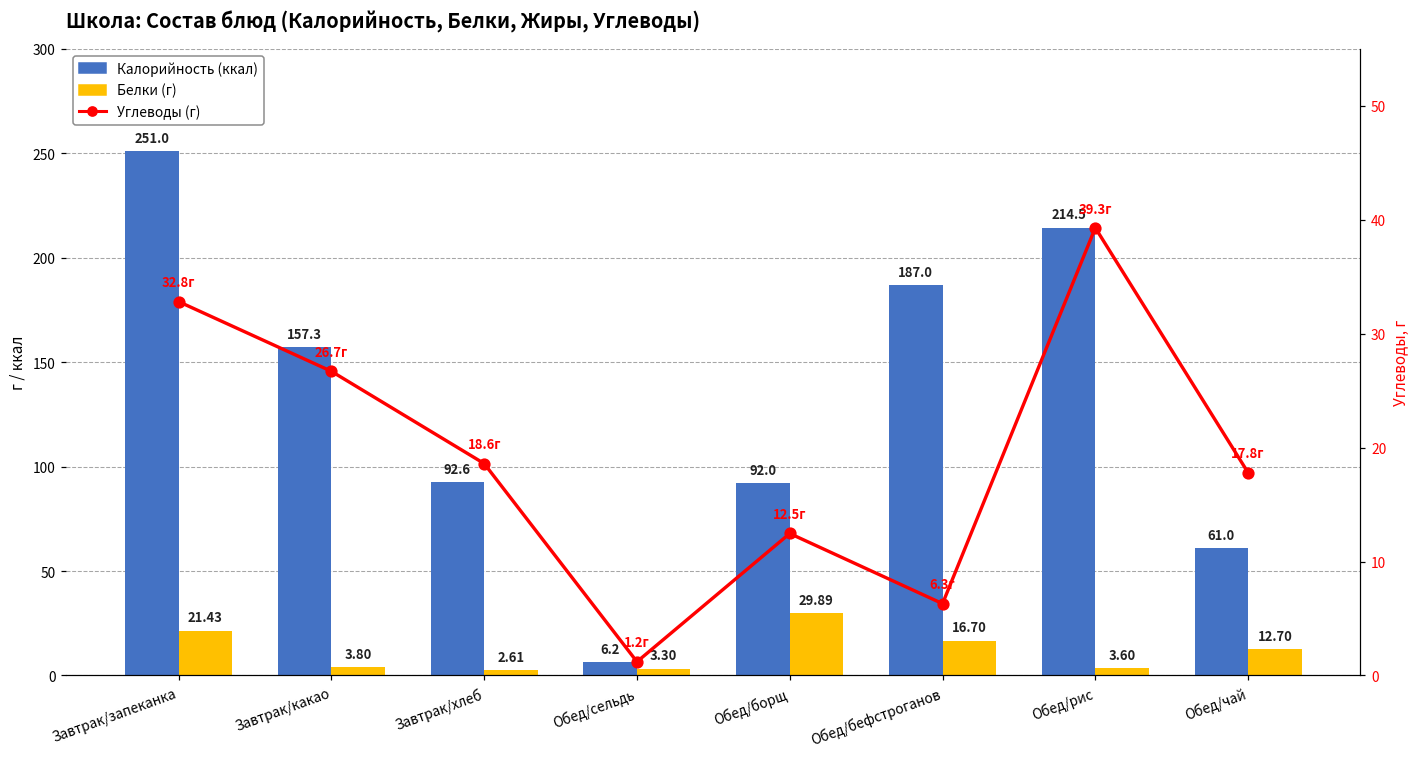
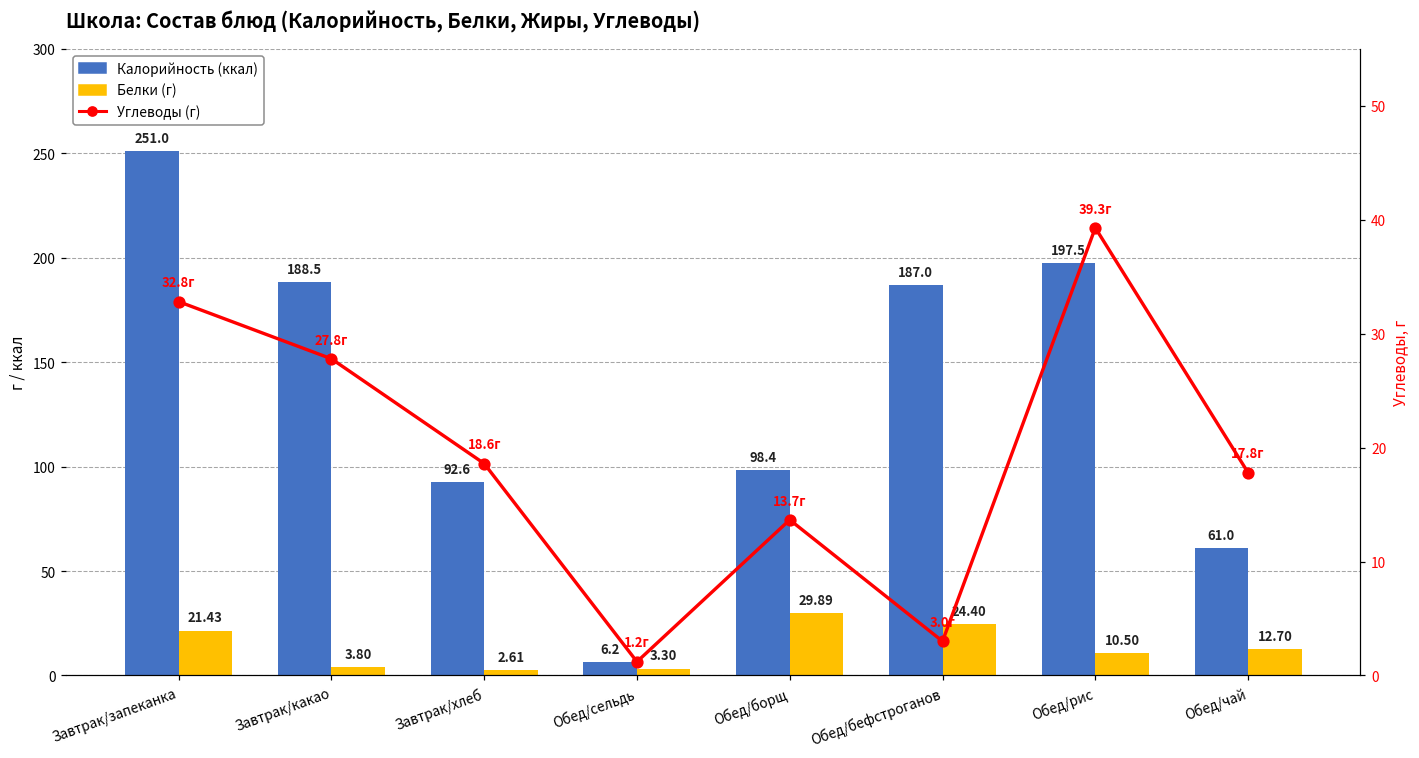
  {
    "Калорийность (ккал)": {
      "Завтрак/запеканка": "251.0",
-     "Завтрак/какао": "157.3",
+     "Завтрак/какао": "188.5",
      "Завтрак/хлеб": "92.6",
      "Обед/сельдь": "6.2",
-     "Обед/борщ": "92.0",
+     "Обед/борщ": "98.4",
      "Обед/бефстроганов": "187.0",
-     "Обед/рис": "214.5",
+     "Обед/рис": "197.5",
      "Обед/чай": "61.0"
    },
    "Белки (г)": {
      "Завтрак/запеканка": "21.43",
      "Завтрак/какао": "3.80",
      "Завтрак/хлеб": "2.61",
      "Обед/сельдь": "3.30",
      "Обед/борщ": "29.89",
-     "Обед/бефстроганов": "16.70",
-     "Обед/рис": "3.60",
+     "Обед/бефстроганов": "24.40",
+     "Обед/рис": "10.50",
      "Обед/чай": "12.70"
    },
    "Углеводы (г)": {
      "Завтрак/запеканка": "32.8г",
-     "Завтрак/какао": "26.7г",
+     "Завтрак/какао": "27.8г",
      "Завтрак/хлеб": "18.6г",
      "Обед/сельдь": "1.2г",
-     "Обед/борщ": "12.5г",
-     "Обед/бефстроганов": "6.3г",
+     "Обед/борщ": "13.7г",
+     "Обед/бефстроганов": "3.0г",
      "Обед/рис": "39.3г",
      "Обед/чай": "17.8г"
    }
  }
